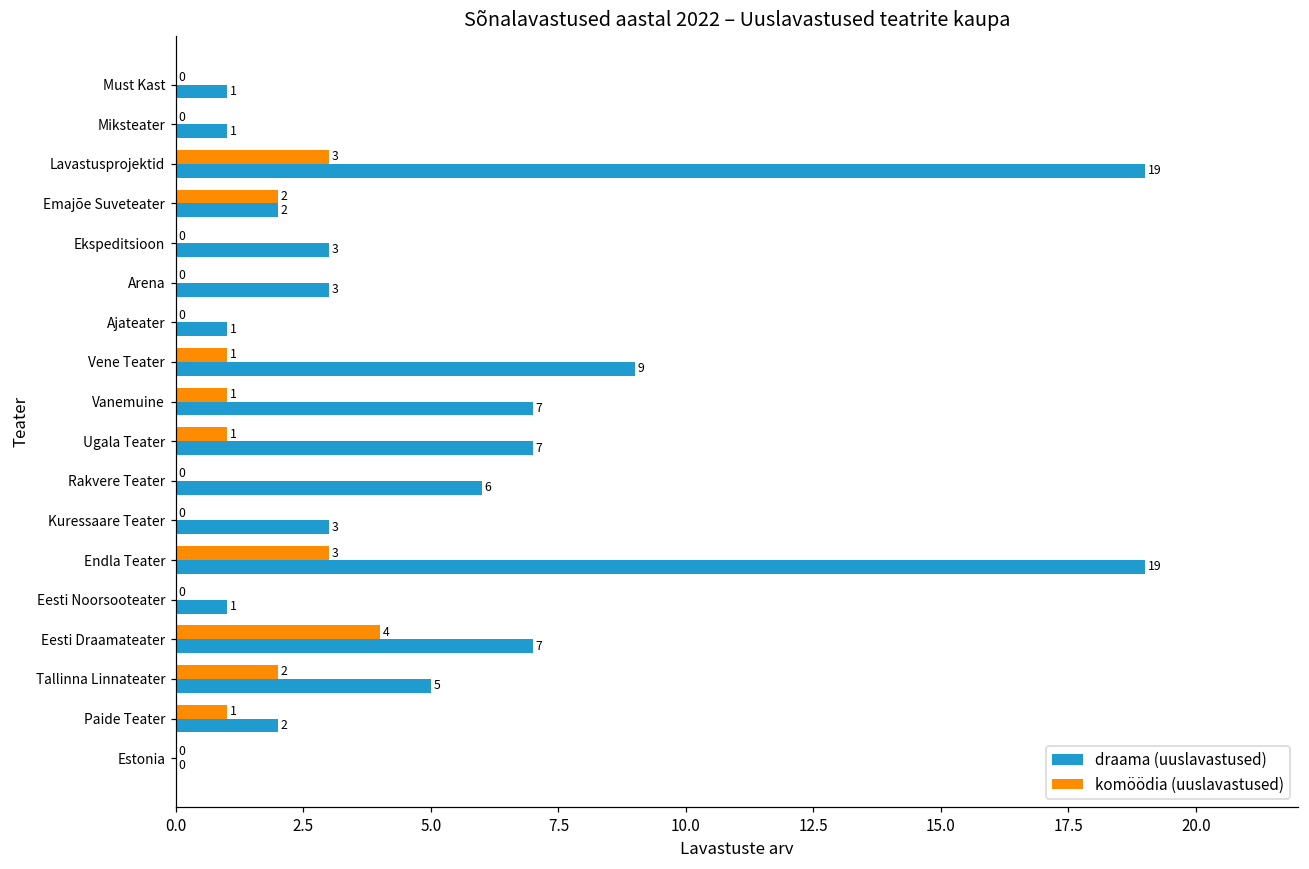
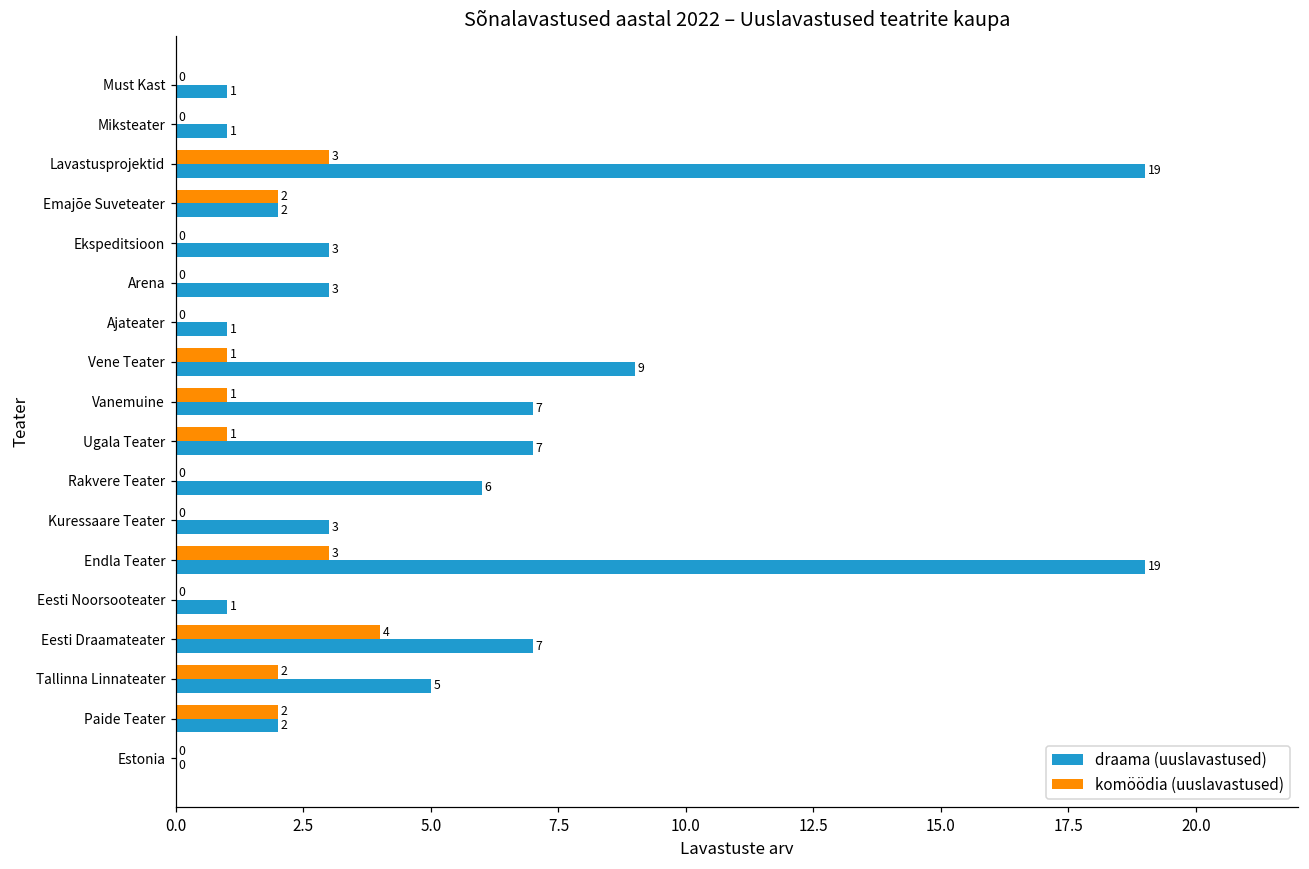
  {
    "draama (uuslavastused)": {
      "Must Kast": 1,
      "Miksteater": 1,
      "Lavastusprojektid": 19,
      "Emajõe Suveteater": 2,
      "Ekspeditsioon": 3,
      "Arena": 3,
      "Ajateater": 1,
      "Vene Teater": 9,
      "Vanemuine": 7,
      "Ugala Teater": 7,
      "Rakvere Teater": 6,
      "Kuressaare Teater": 3,
      "Endla Teater": 19,
      "Eesti Noorsooteater": 1,
      "Eesti Draamateater": 7,
      "Tallinna Linnateater": 5,
      "Paide Teater": 2,
      "Estonia": 0
    },
    "komöödia (uuslavastused)": {
      "Must Kast": 0,
      "Miksteater": 0,
      "Lavastusprojektid": 3,
      "Emajõe Suveteater": 2,
      "Ekspeditsioon": 0,
      "Arena": 0,
      "Ajateater": 0,
      "Vene Teater": 1,
      "Vanemuine": 1,
      "Ugala Teater": 1,
      "Rakvere Teater": 0,
      "Kuressaare Teater": 0,
      "Endla Teater": 3,
      "Eesti Noorsooteater": 0,
      "Eesti Draamateater": 4,
      "Tallinna Linnateater": 2,
-     "Paide Teater": 1,
+     "Paide Teater": 2,
      "Estonia": 0
    }
  }
